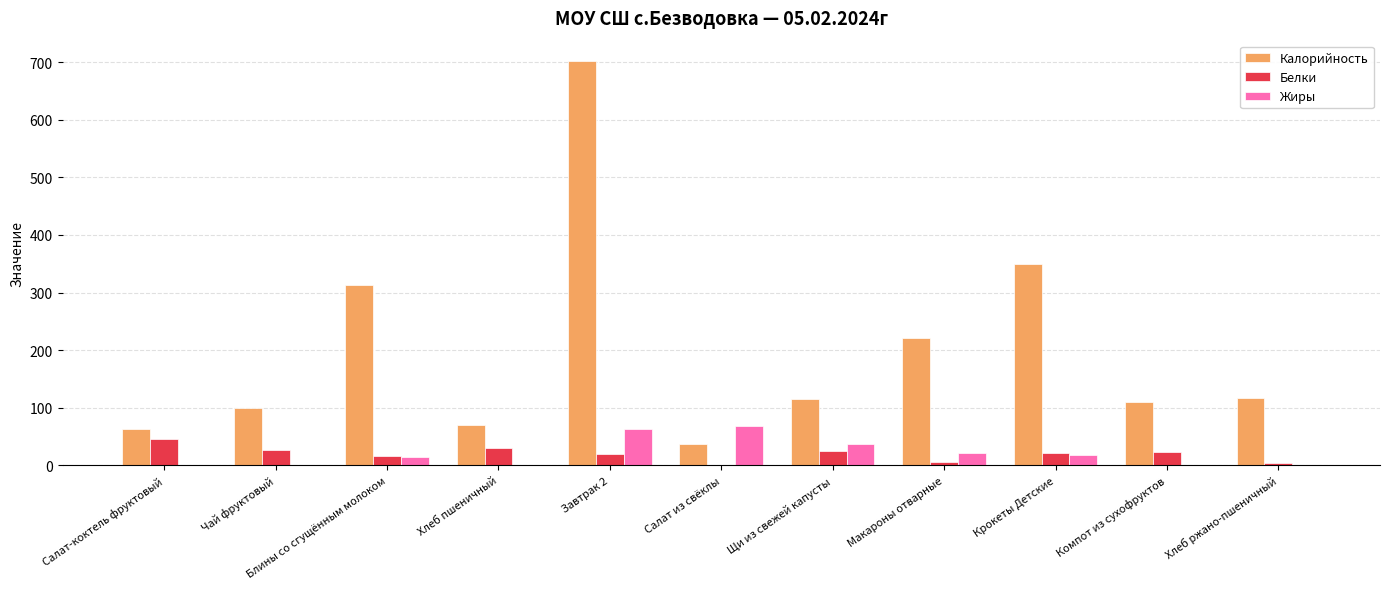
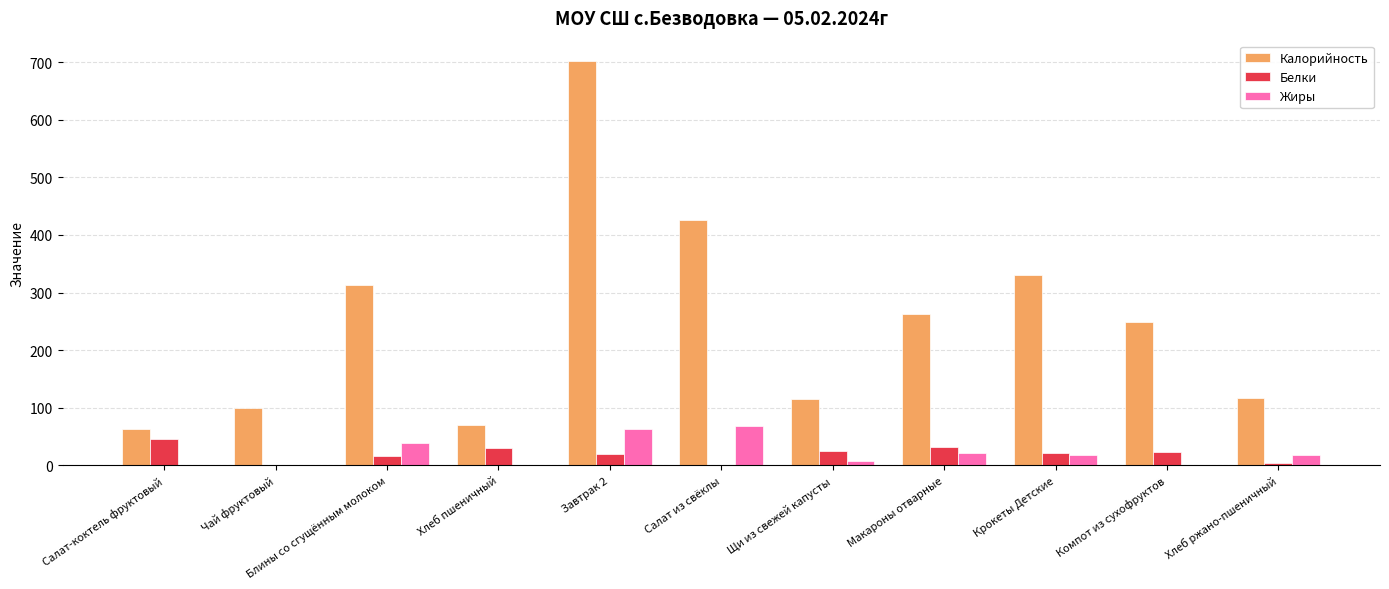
  {
    "Калорийность": {
      "Салат-коктель фруктовый": 60,
      "Чай фруктовый": 100,
      "Блины со сгущённым молоком": 310,
      "Хлеб пшеничный": 70,
      "Завтрак 2": 700,
-     "Салат из свёклы": 40,
+     "Салат из свёклы": 430,
      "Щи из свежей капусты": 120,
-     "Макароны отварные": 220,
-     "Крокеты Детские": 350,
-     "Компот из сухофруктов": 110,
+     "Макароны отварные": 260,
+     "Крокеты Детские": 330,
+     "Компот из сухофруктов": 250,
      "Хлеб ржано-пшеничный": 120
    },
    "Белки": {
      "Салат-коктель фруктовый": 50,
-     "Чай фруктовый": 30,
+     "Чай фруктовый": 0,
      "Блины со сгущённым молоком": 20,
      "Хлеб пшеничный": 30,
      "Завтрак 2": 20,
      "Салат из свёклы": 0,
      "Щи из свежей капусты": 30,
-     "Макароны отварные": 10,
+     "Макароны отварные": 30,
      "Крокеты Детские": 20,
      "Компот из сухофруктов": 20
    },
    "Жиры": {
      "Салат-коктель фруктовый": 0,
      "Чай фруктовый": 0,
-     "Блины со сгущённым молоком": 10,
+     "Блины со сгущённым молоком": 40,
      "Хлеб пшеничный": 0,
      "Завтрак 2": 60,
      "Салат из свёклы": 70,
-     "Щи из свежей капусты": 40,
+     "Щи из свежей капусты": 10,
      "Макароны отварные": 20,
      "Крокеты Детские": 20,
      "Компот из сухофруктов": 0,
-     "Хлеб ржано-пшеничный": 0
+     "Хлеб ржано-пшеничный": 20
    }
  }
